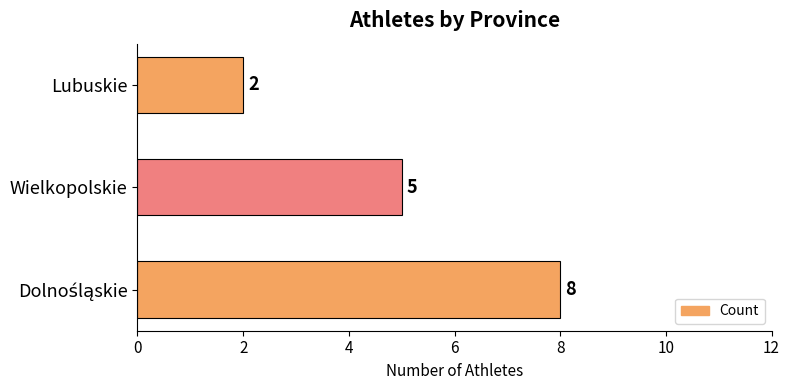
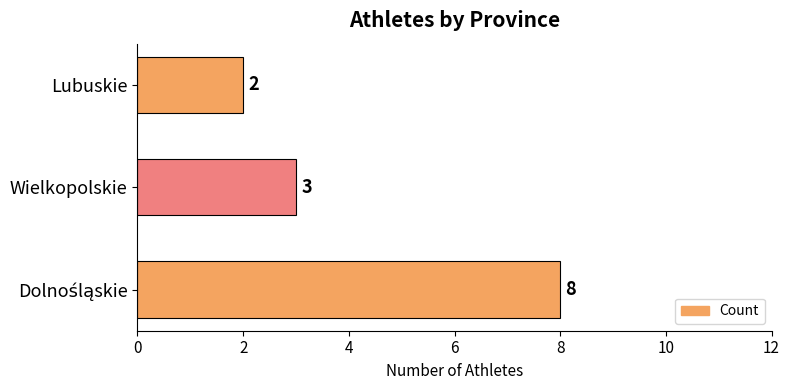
  {
    "Lubuskie": 2,
-   "Wielkopolskie": 5,
+   "Wielkopolskie": 3,
    "Dolnośląskie": 8
  }
